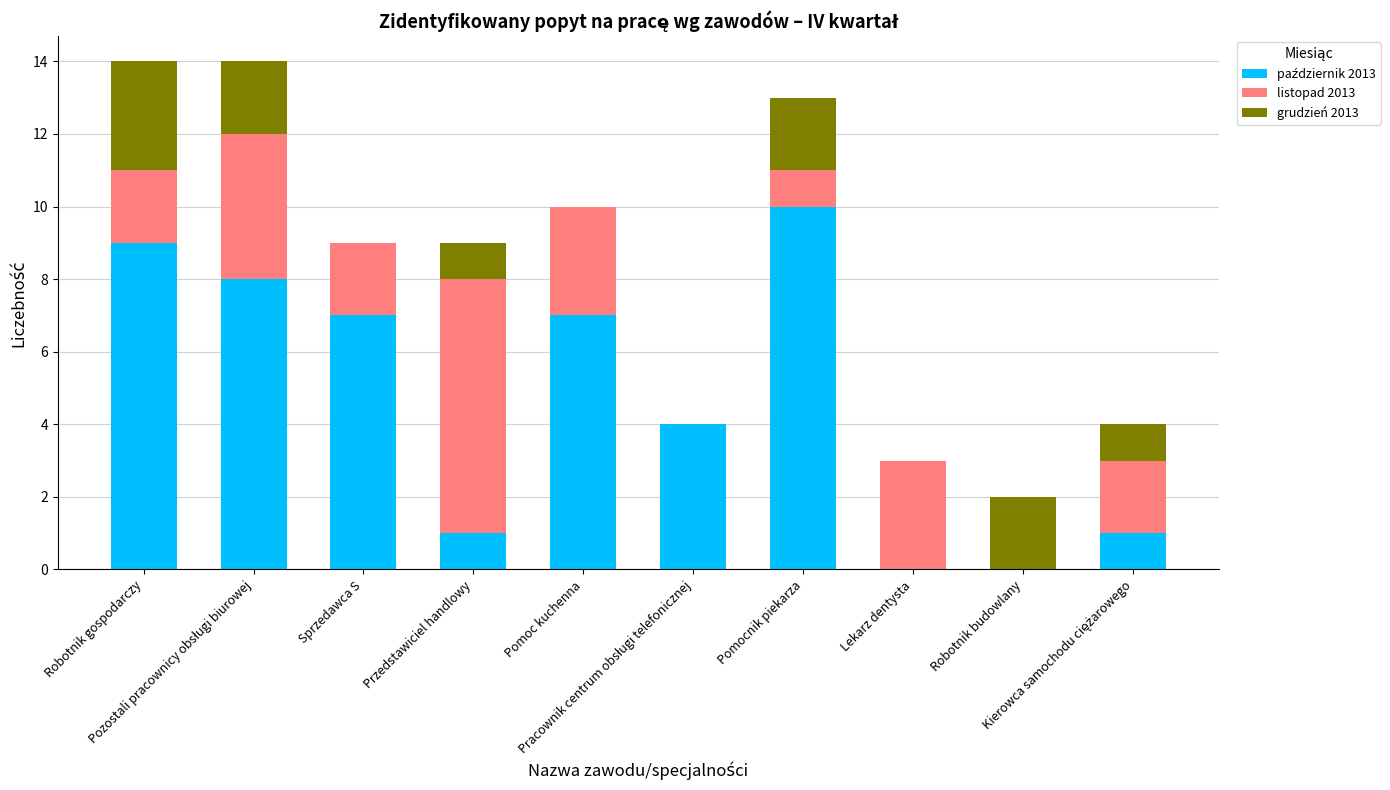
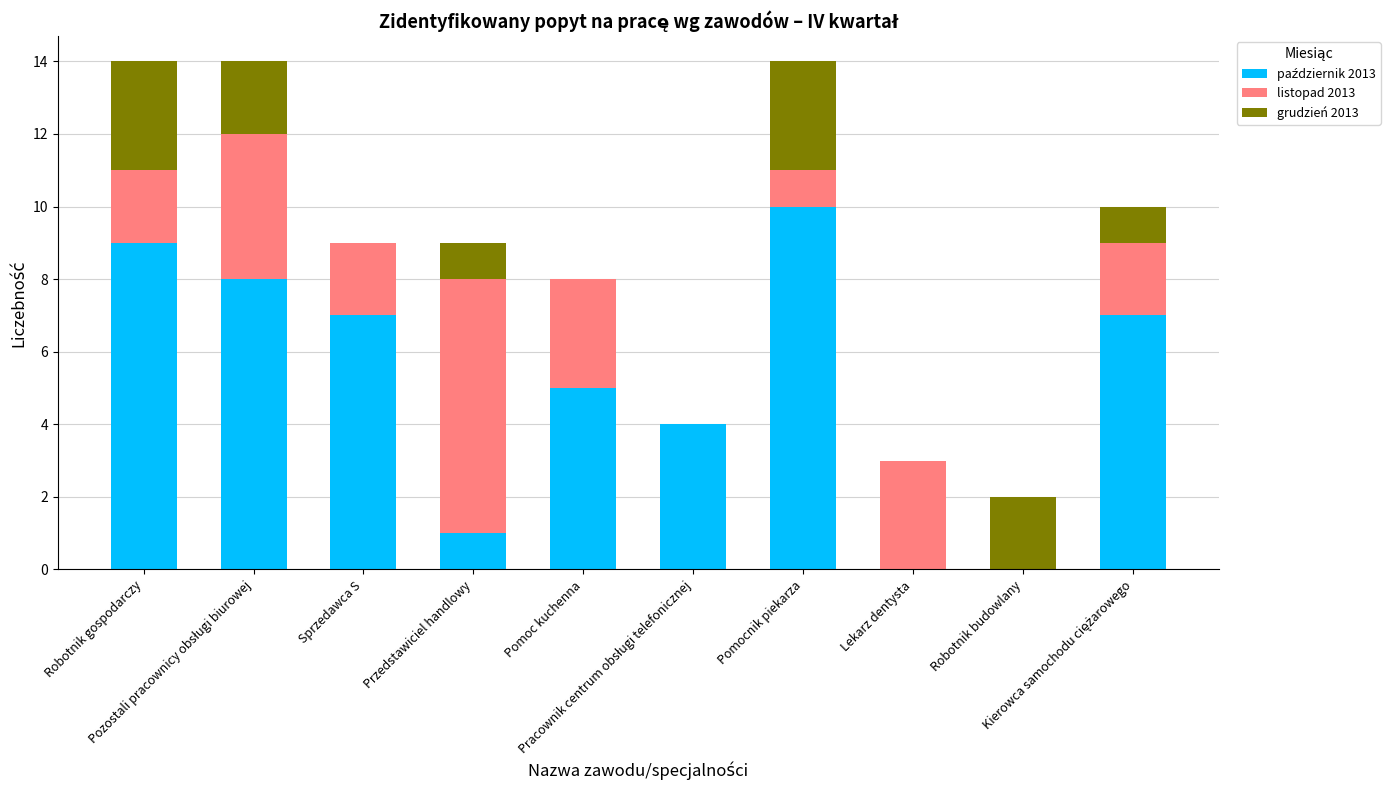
  {
    "październik 2013": {
      "Robotnik gospodarczy": 9,
      "Pozostali pracownicy obsługi biurowej": 8,
      "Sprzedawca S": 7,
      "Przedstawiciel handlowy": 1,
-     "Pomoc kuchenna": 7,
+     "Pomoc kuchenna": 5,
      "Pracownik centrum obsługi telefonicznej": 4,
      "Pomocnik piekarza": 10,
      "Lekarz dentysta": 0,
      "Robotnik budowlany": 0,
-     "Kierowca samochodu ciężarowego": 1
+     "Kierowca samochodu ciężarowego": 7
    },
    "listopad 2013": {
      "Robotnik gospodarczy": 2,
      "Pozostali pracownicy obsługi biurowej": 4,
      "Sprzedawca S": 2,
      "Przedstawiciel handlowy": 7,
      "Pomoc kuchenna": 3,
      "Pracownik centrum obsługi telefonicznej": 0,
      "Pomocnik piekarza": 1,
      "Lekarz dentysta": 3,
      "Robotnik budowlany": 0,
      "Kierowca samochodu ciężarowego": 2
    },
    "grudzień 2013": {
      "Robotnik gospodarczy": 3,
      "Pozostali pracownicy obsługi biurowej": 2,
      "Sprzedawca S": 0,
      "Przedstawiciel handlowy": 1,
      "Pomoc kuchenna": 0,
      "Pracownik centrum obsługi telefonicznej": 0,
-     "Pomocnik piekarza": 2,
+     "Pomocnik piekarza": 3,
      "Lekarz dentysta": 0,
      "Robotnik budowlany": 2,
      "Kierowca samochodu ciężarowego": 1
    }
  }
